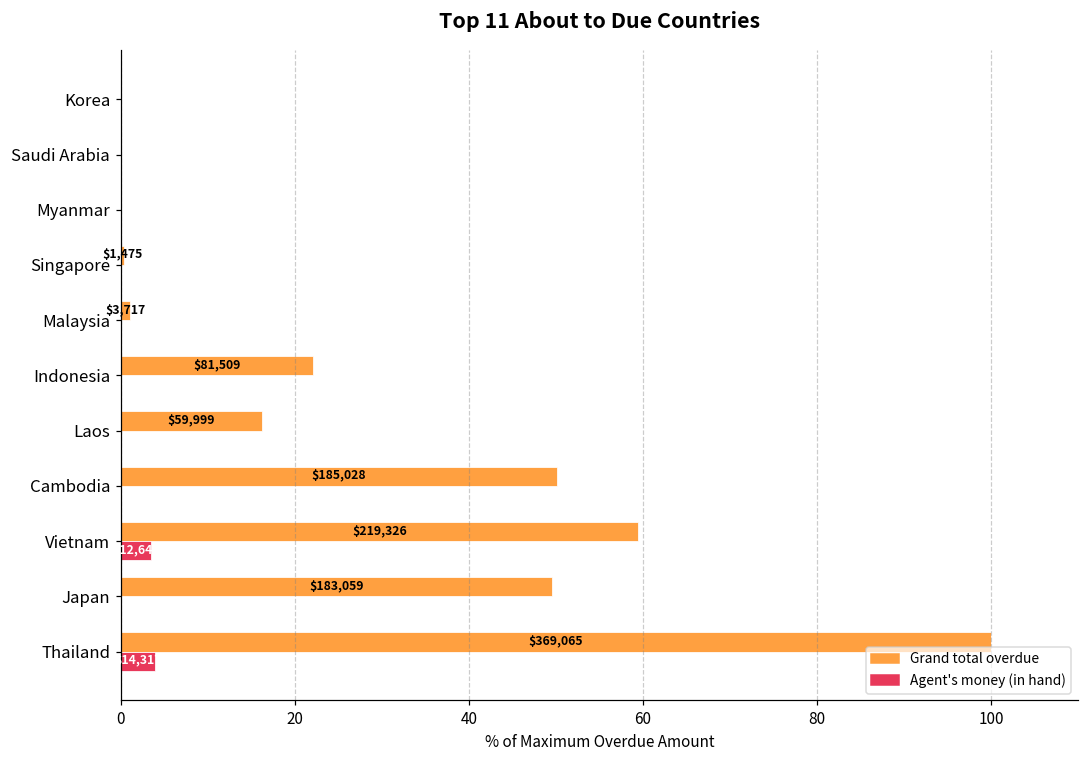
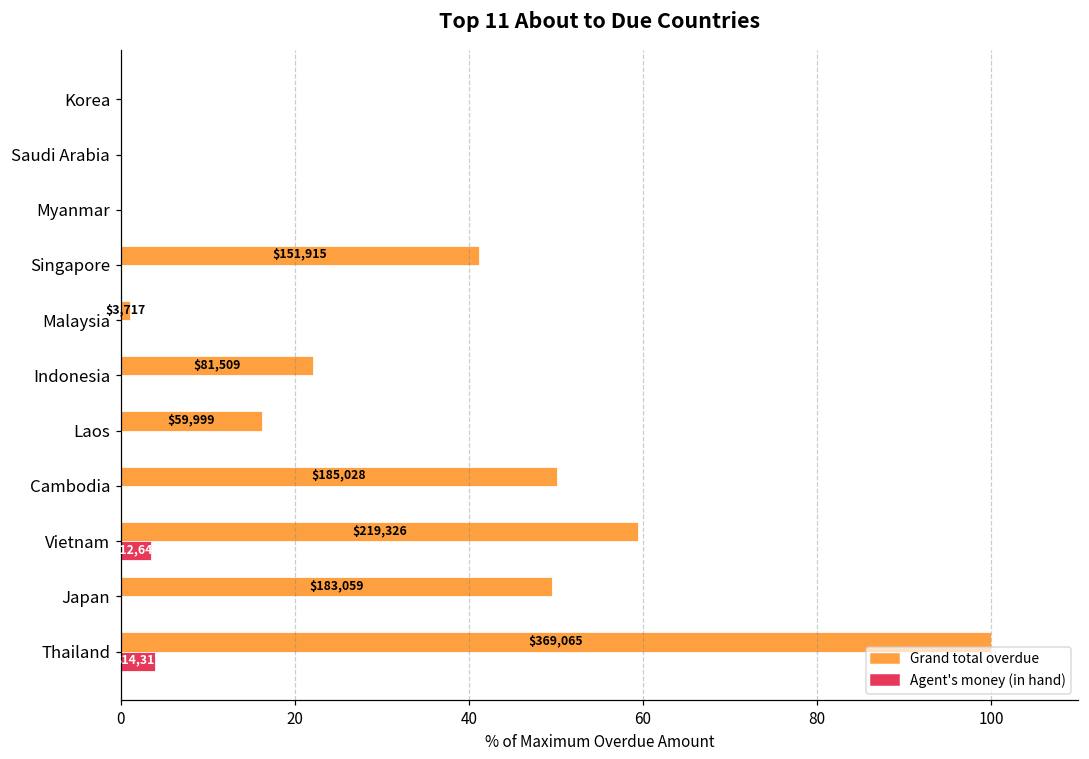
  {
    "Grand total overdue": {
-     "Singapore": "$1,475"
+     "Singapore": "$151,915"
    },
    "Agent's money (in hand)": {
      "Korea": "0",
      "Saudi Arabia": "0",
      "Myanmar": "0",
      "Singapore": "0",
      "Malaysia": "0",
      "Indonesia": "0",
      "Laos": "0",
      "Cambodia": "0",
      "Japan": "0"
    }
  }
